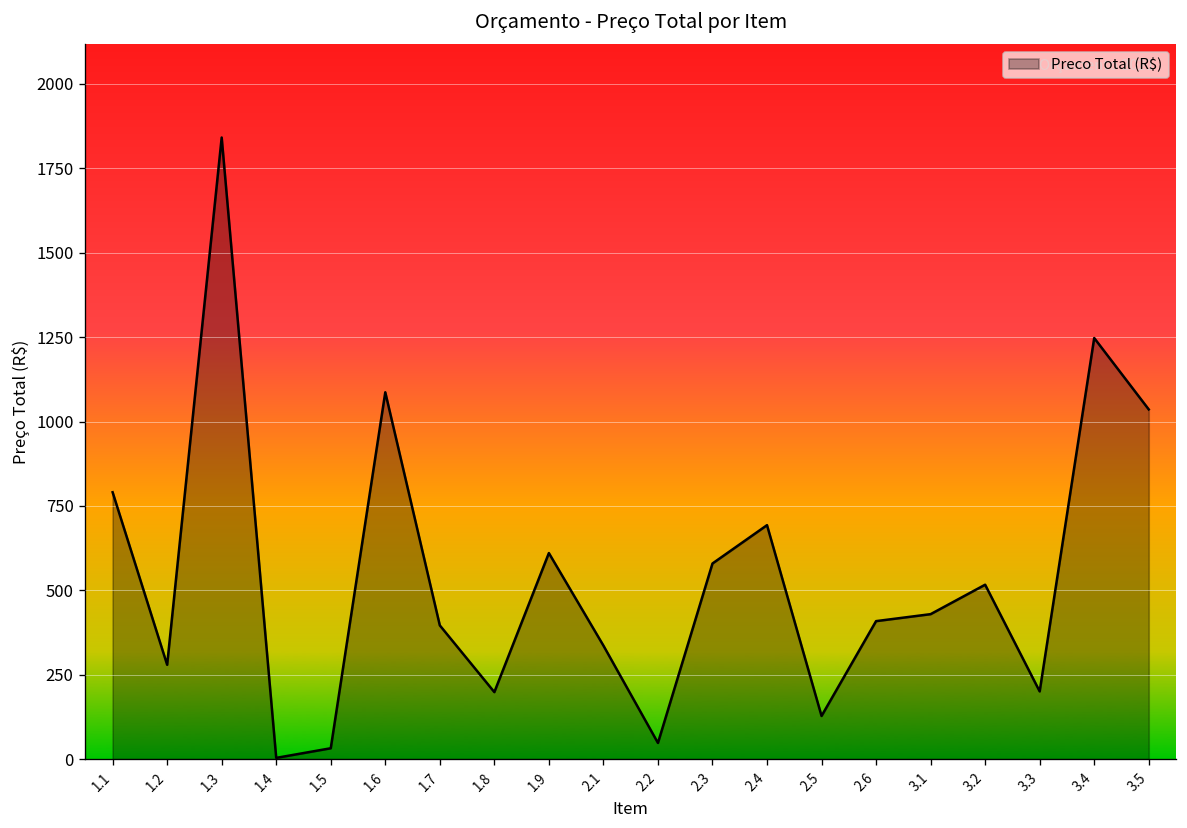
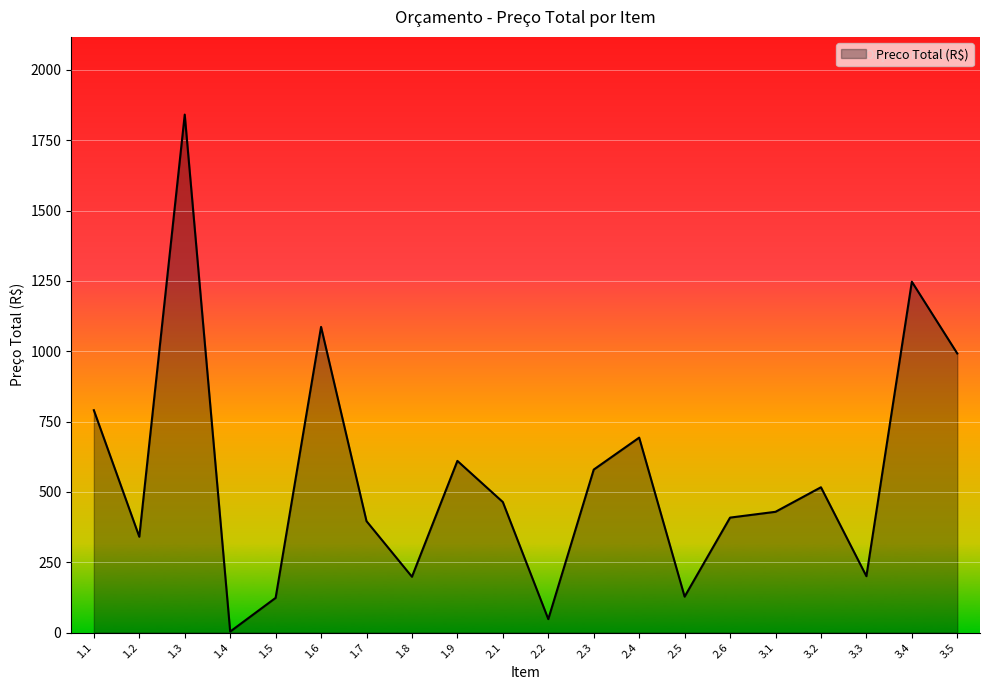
  {
    "1.1": 790,
-   "1.2": 280,
+   "1.2": 340,
    "1.3": 1840,
    "1.4": 0,
-   "1.5": 30,
+   "1.5": 120,
    "1.6": 1090,
    "1.7": 400,
    "1.8": 200,
    "1.9": 610,
-   "2.1": 340,
+   "2.1": 460,
    "2.2": 50,
    "2.3": 580,
    "2.4": 690,
    "2.5": 130,
    "2.6": 410,
    "3.1": 430,
    "3.2": 520,
    "3.3": 200,
    "3.4": 1250,
-   "3.5": 1040
+   "3.5": 990
  }
